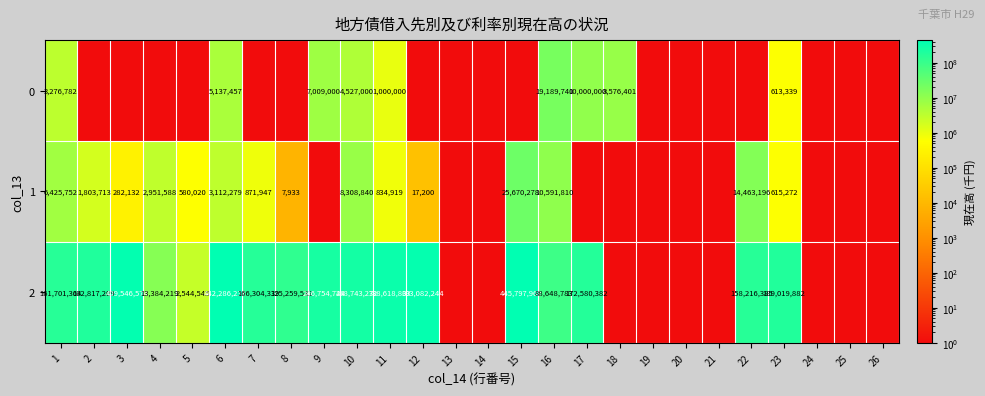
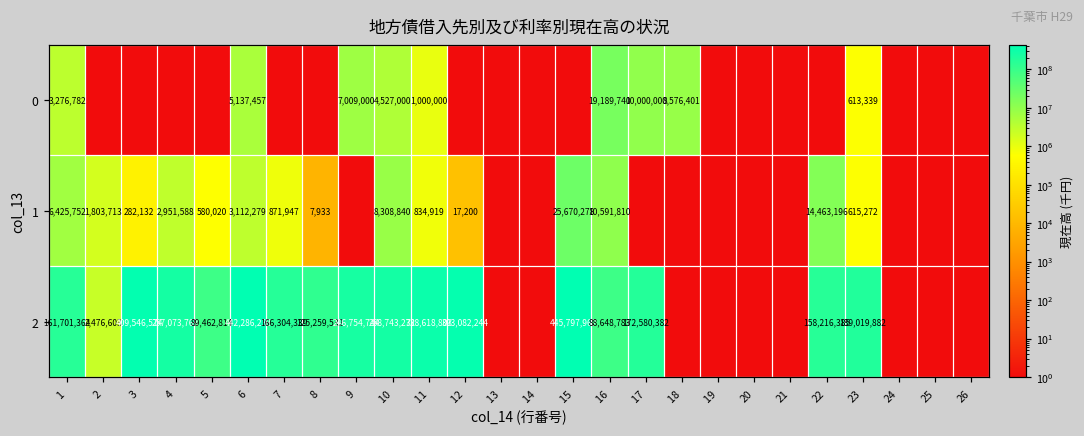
  {
    "0": {
      "1": "3,276,782",
      "6": "5,137,457",
      "9": "7,009,000",
      "10": "4,527,000",
      "11": "1,000,000",
      "16": "19,189,740",
      "17": "10,000,000",
      "18": "8,576,401",
      "23": "613,339"
    },
    "1": {
      "1": "6,425,752",
      "2": "1,803,713",
      "3": "282,132",
      "4": "2,951,588",
      "5": "580,020",
      "6": "3,112,279",
      "7": "871,947",
      "8": "7,933",
      "10": "8,308,840",
      "11": "834,919",
      "12": "17,200",
      "15": "25,670,278",
      "16": "10,591,810",
      "22": "14,463,196",
      "23": "615,272"
    },
    "2": {
      "1": "161,701,364",
-     "2": "192,817,209",
-     "4": "13,384,219",
-     "5": "2,544,545"
+     "2": "2,476,603",
+     "4": "257,073,763",
+     "5": "89,462,814"
    }
  }
